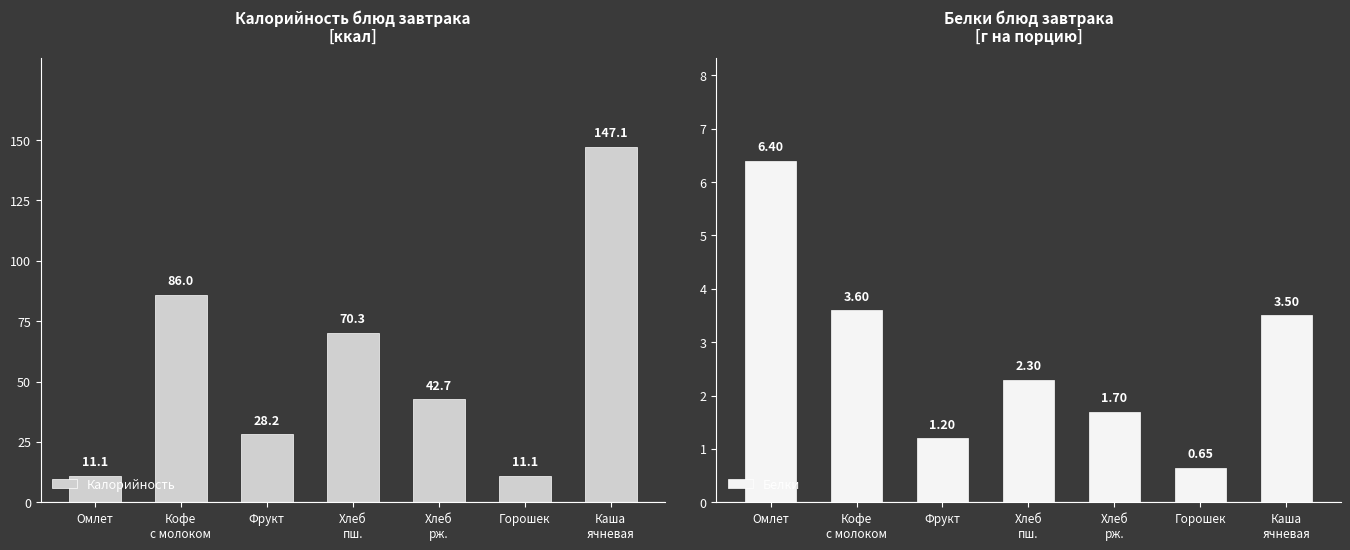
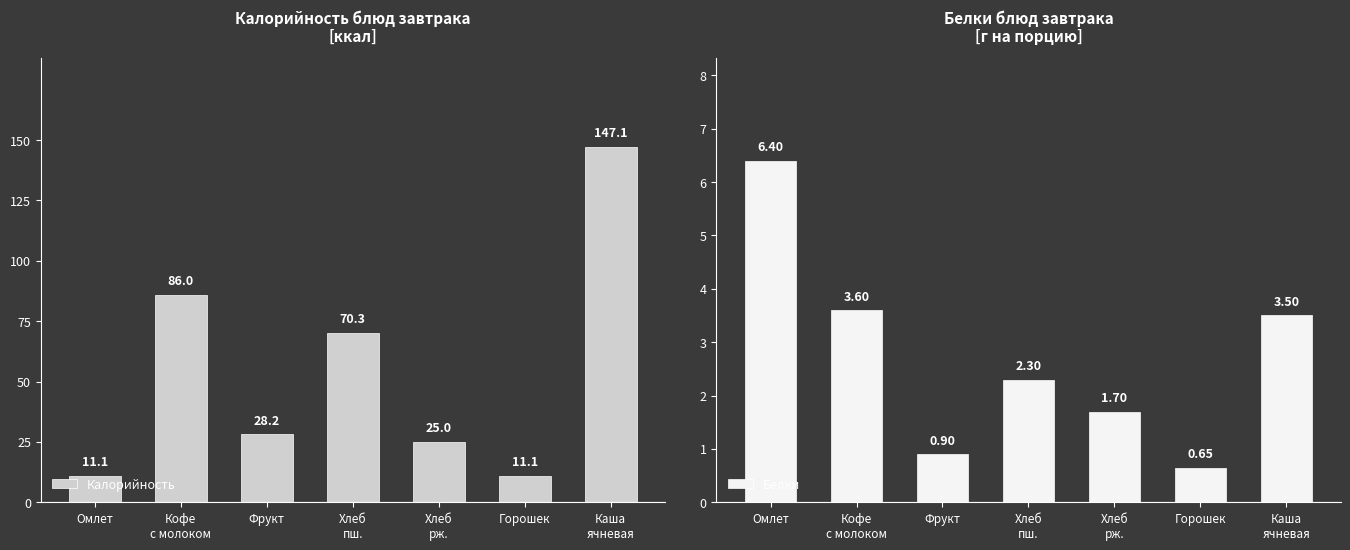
  {
    "Калорийность блюд завтрака [ккал]": {
      "Кофе с молоком": 86.0,
      "Фрукт": 28.2,
      "Хлеб пш.": 70.3,
-     "Хлеб рж.": 42.7,
+     "Хлеб рж.": 25.0,
      "Горошек": 11.1,
      "Каша ячневая": 147.1
    },
    "Белки блюд завтрака [г на порцию]": {
      "Омлет": 6.40,
      "Кофе с молоком": 3.60,
-     "Фрукт": 1.20,
+     "Фрукт": 0.90,
      "Хлеб пш.": 2.30,
      "Хлеб рж.": 1.70,
      "Горошек": 0.65,
      "Каша ячневая": 3.50
    }
  }
